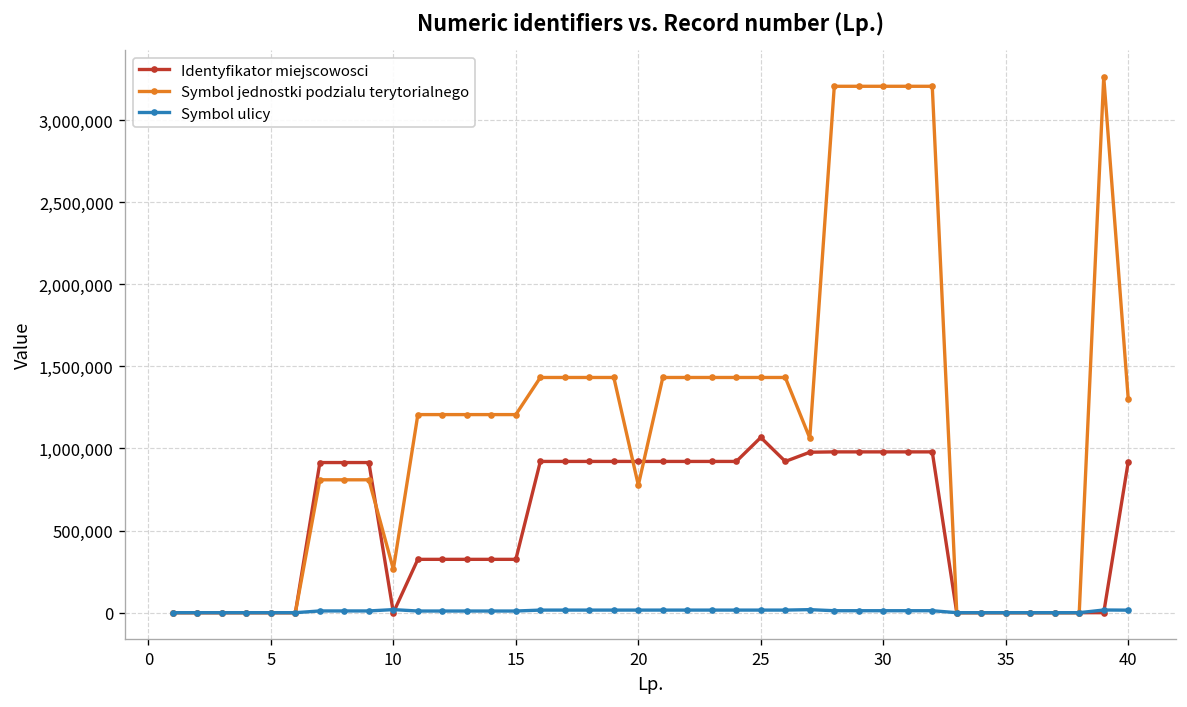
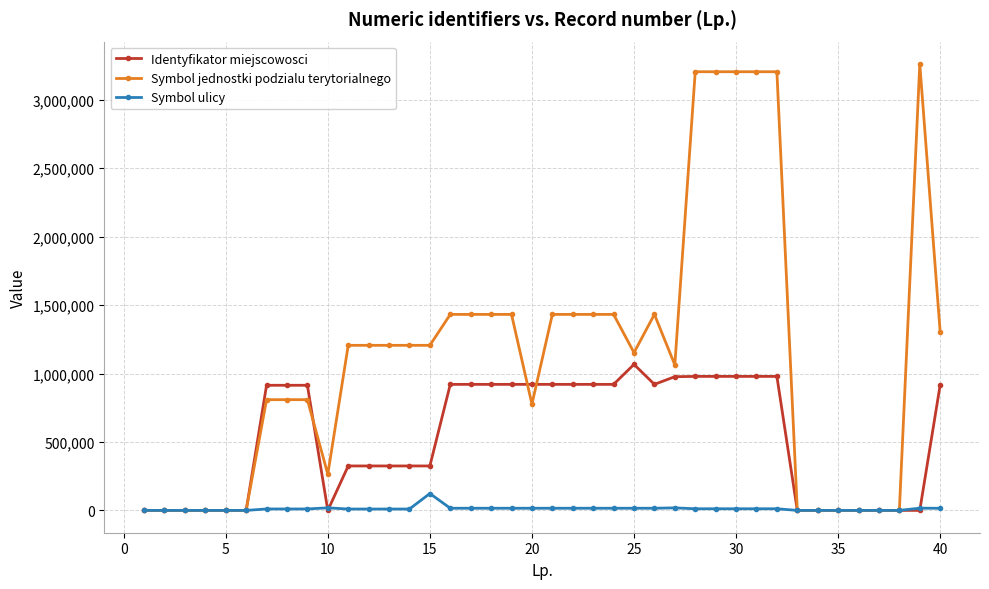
  {
    "Identyfikator miejscowosci": {
      "10": "0",
      "15": "320,000",
      "20": "920,000",
      "25": "1,070,000",
      "30": "980,000",
      "40": "920,000"
    },
    "Symbol jednostki podzialu terytorialnego": {
      "10": "260,000",
      "15": "1,210,000",
      "20": "780,000",
-     "25": "1,430,000",
+     "25": "1,150,000",
      "30": "3,210,000",
      "40": "1,300,000"
    },
    "Symbol ulicy": {
      "10": "20,000",
-     "15": "10,000",
+     "15": "120,000",
      "20": "20,000",
      "25": "20,000",
      "30": "10,000",
      "40": "20,000"
    }
  }
